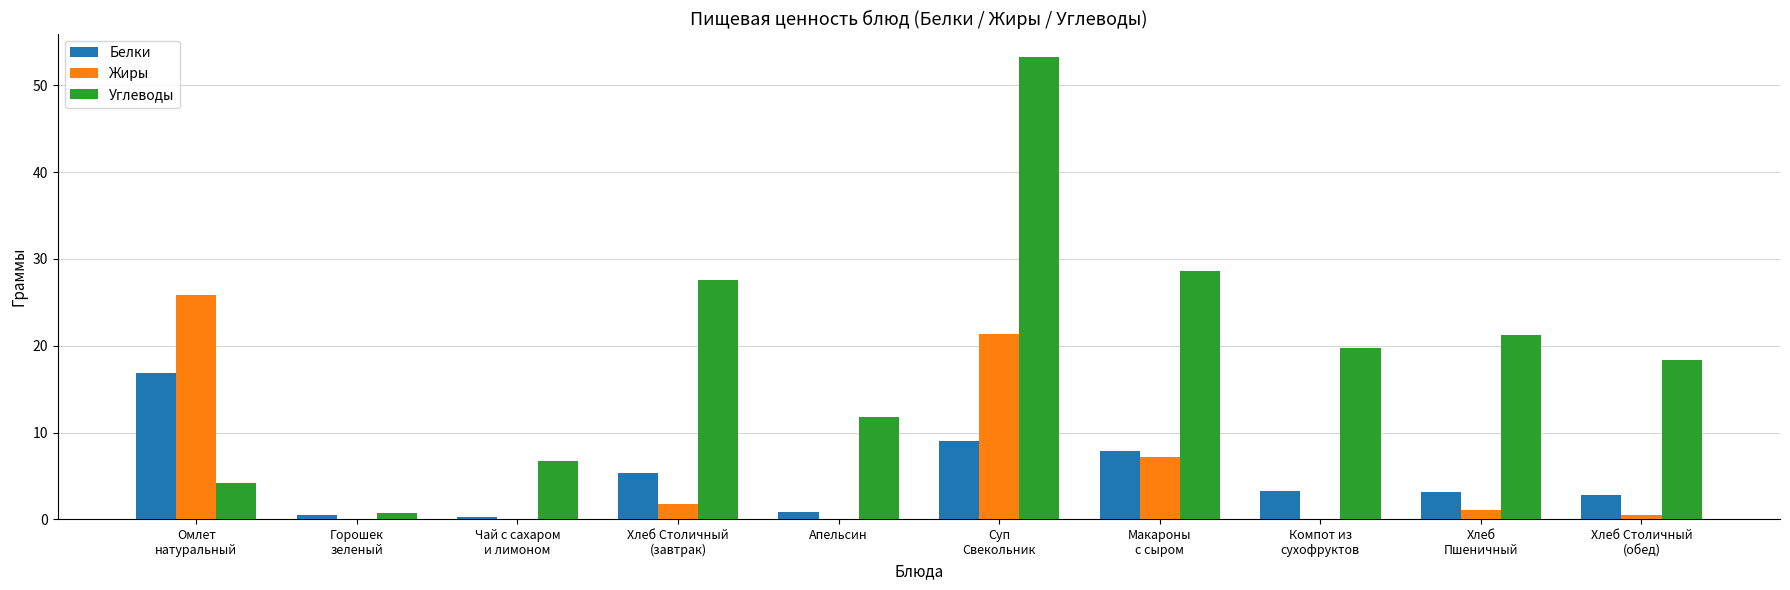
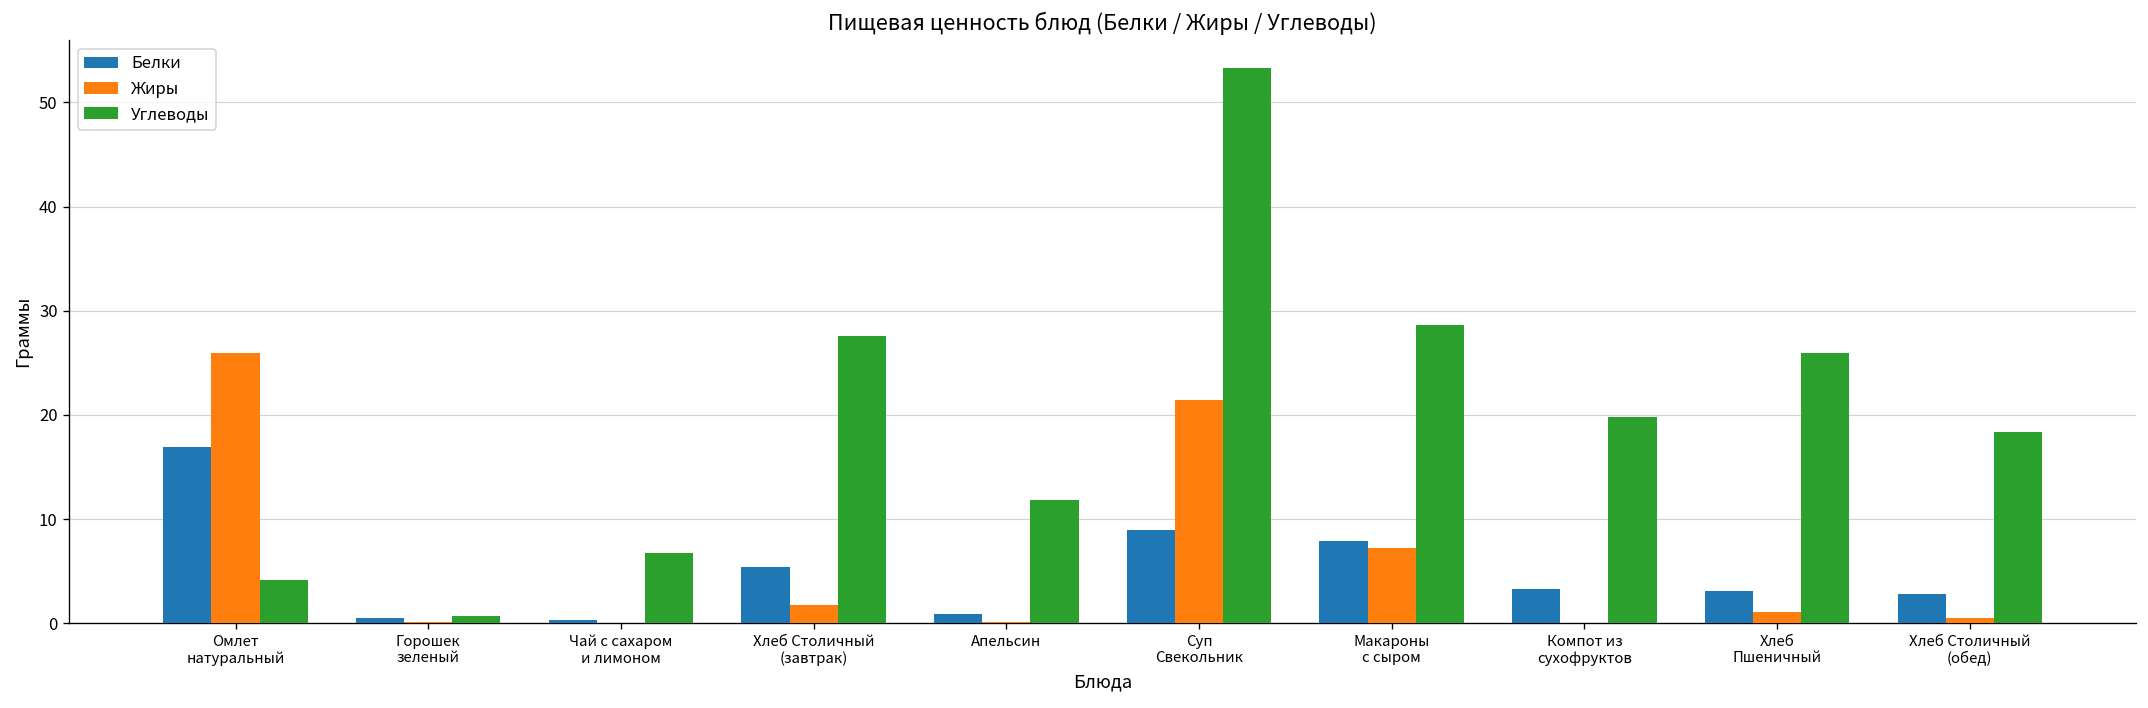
  {
    "Белки": {
      "Омлет натуральный": 17,
      "Горошек зеленый": 1,
      "Чай с сахаром и лимоном": 0,
      "Хлеб Столичный (завтрак)": 5,
      "Апельсин": 1,
      "Суп Свекольник": 9,
      "Макароны с сыром": 8,
      "Компот из сухофруктов": 3,
      "Хлеб Пшеничный": 3,
      "Хлеб Столичный (обед)": 3
    },
    "Жиры": {
      "Омлет натуральный": 26,
      "Чай с сахаром и лимоном": 0,
      "Хлеб Столичный (завтрак)": 2,
      "Суп Свекольник": 21,
      "Макароны с сыром": 7,
      "Компот из сухофруктов": 0,
      "Хлеб Пшеничный": 1,
      "Хлеб Столичный (обед)": 0
    },
    "Углеводы": {
      "Омлет натуральный": 4,
      "Горошек зеленый": 1,
      "Чай с сахаром и лимоном": 7,
      "Хлеб Столичный (завтрак)": 28,
      "Апельсин": 12,
      "Суп Свекольник": 53,
      "Макароны с сыром": 29,
      "Компот из сухофруктов": 20,
-     "Хлеб Пшеничный": 21,
+     "Хлеб Пшеничный": 26,
      "Хлеб Столичный (обед)": 18
    }
  }
